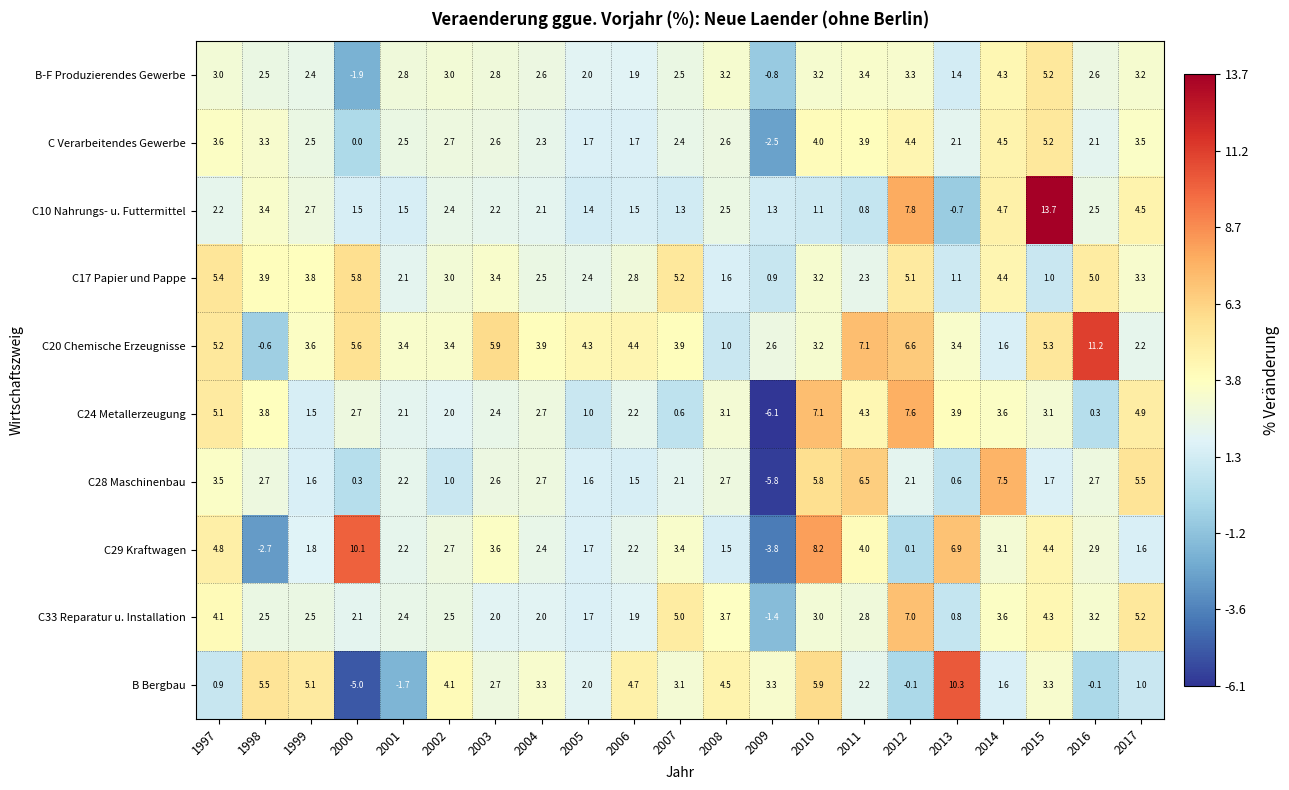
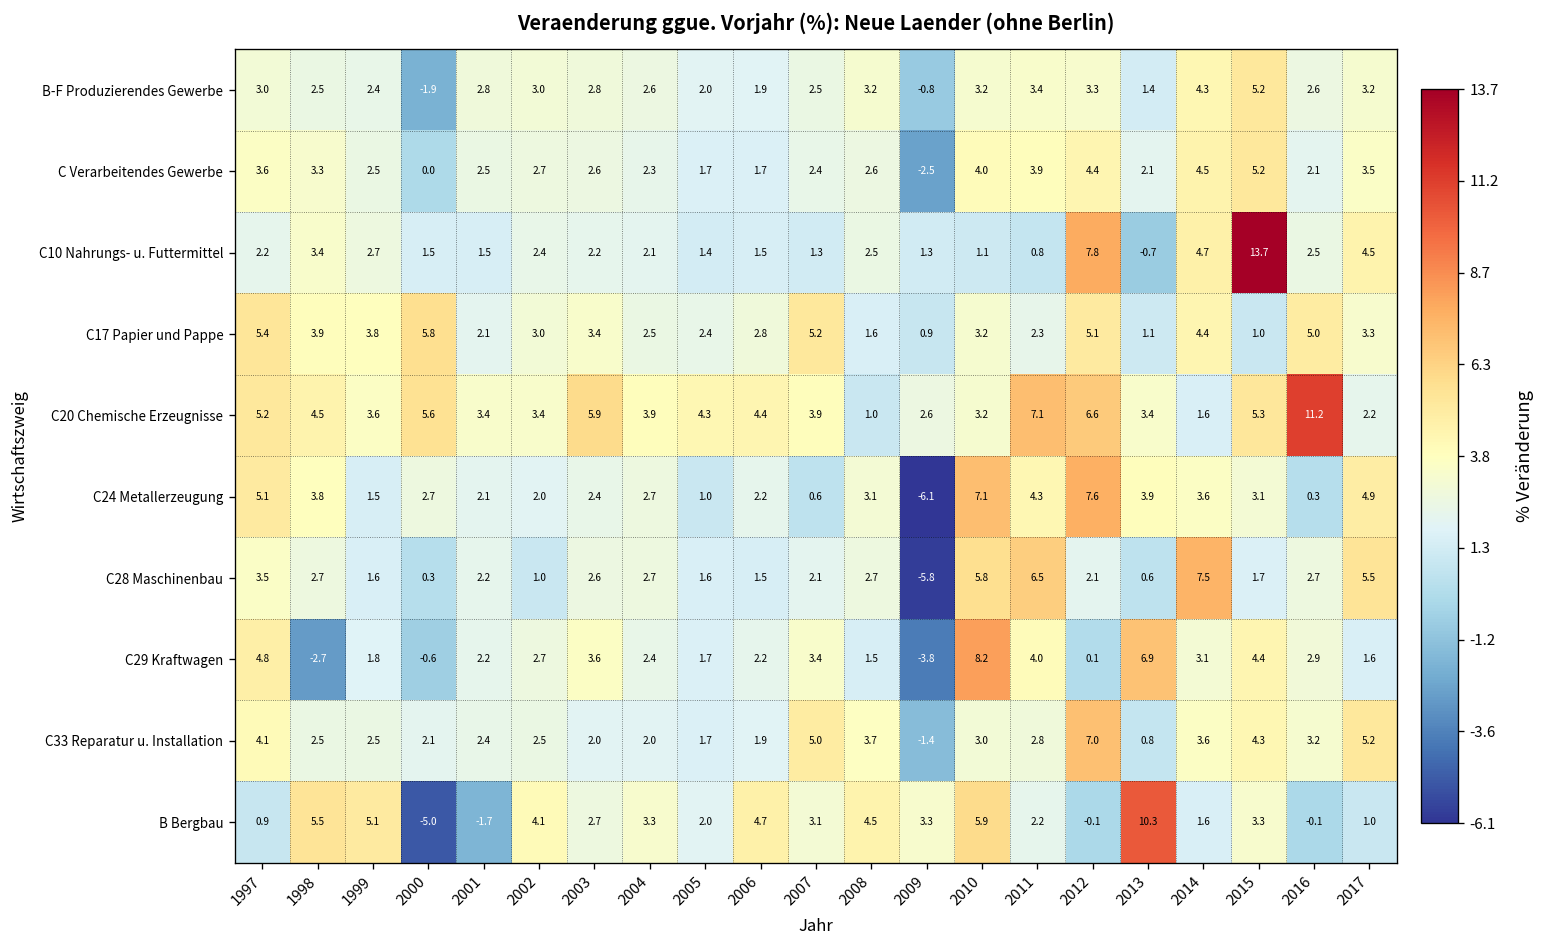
  {
    "C20 Chemische Erzeugnisse": {
      "1997": 5.2,
-     "1998": -0.6,
+     "1998": 4.5,
      "1999": 3.6,
      "2000": 5.6,
      "2001": 3.4,
      "2002": 3.4,
      "2003": 5.9,
      "2004": 3.9,
      "2005": 4.3,
      "2006": 4.4,
      "2007": 3.9,
      "2008": 1.0,
      "2009": 2.6,
      "2010": 3.2,
      "2011": 7.1,
      "2012": 6.6,
      "2013": 3.4,
      "2014": 1.6,
      "2015": 5.3,
      "2016": 11.2,
      "2017": 2.2
    },
    "C29 Kraftwagen": {
      "1997": 4.8,
      "1998": -2.7,
      "1999": 1.8,
-     "2000": 10.1,
+     "2000": -0.6,
      "2001": 2.2,
      "2002": 2.7,
      "2003": 3.6,
      "2004": 2.4,
      "2005": 1.7,
      "2006": 2.2,
      "2007": 3.4,
      "2008": 1.5,
      "2009": -3.8,
      "2010": 8.2,
      "2011": 4.0,
      "2012": 0.1,
      "2013": 6.9,
      "2014": 3.1,
      "2015": 4.4,
      "2016": 2.9,
      "2017": 1.6
    }
  }
